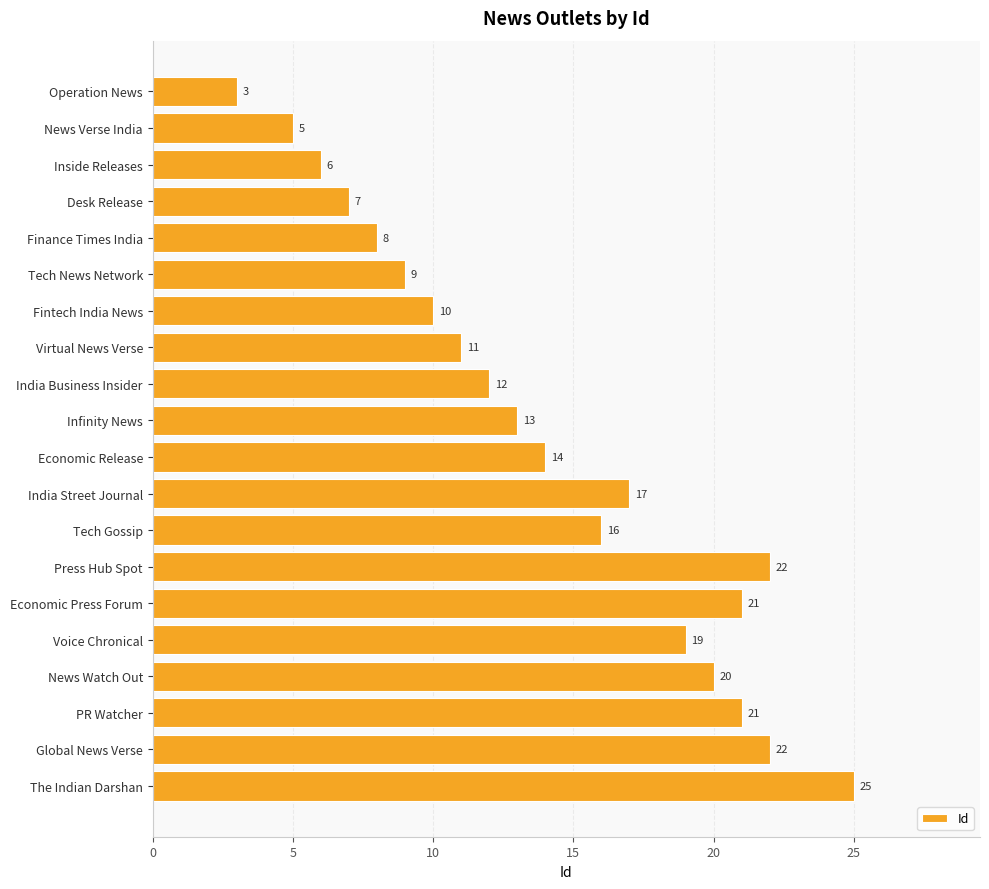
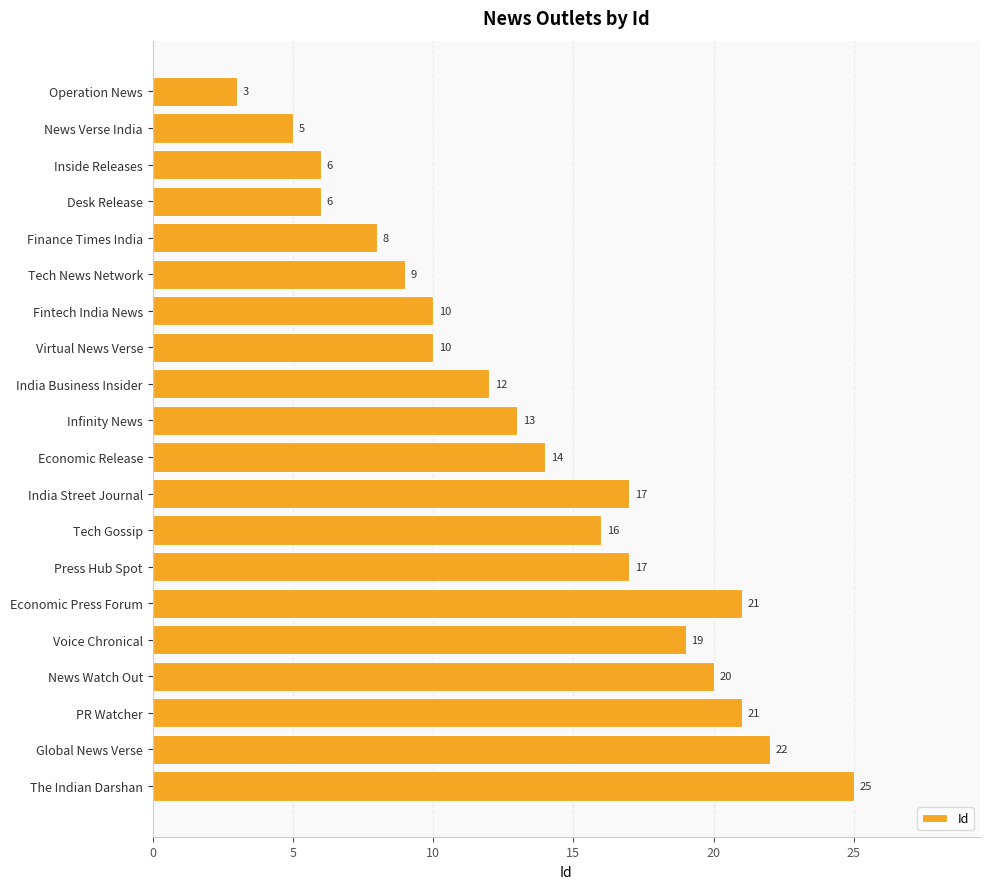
  {
    "Operation News": 3,
    "News Verse India": 5,
    "Inside Releases": 6,
-   "Desk Release": 7,
+   "Desk Release": 6,
    "Finance Times India": 8,
    "Tech News Network": 9,
    "Fintech India News": 10,
-   "Virtual News Verse": 11,
+   "Virtual News Verse": 10,
    "India Business Insider": 12,
    "Infinity News": 13,
    "Economic Release": 14,
    "India Street Journal": 17,
    "Tech Gossip": 16,
-   "Press Hub Spot": 22,
+   "Press Hub Spot": 17,
    "Economic Press Forum": 21,
    "Voice Chronical": 19,
    "News Watch Out": 20,
    "PR Watcher": 21,
    "Global News Verse": 22,
    "The Indian Darshan": 25
  }
